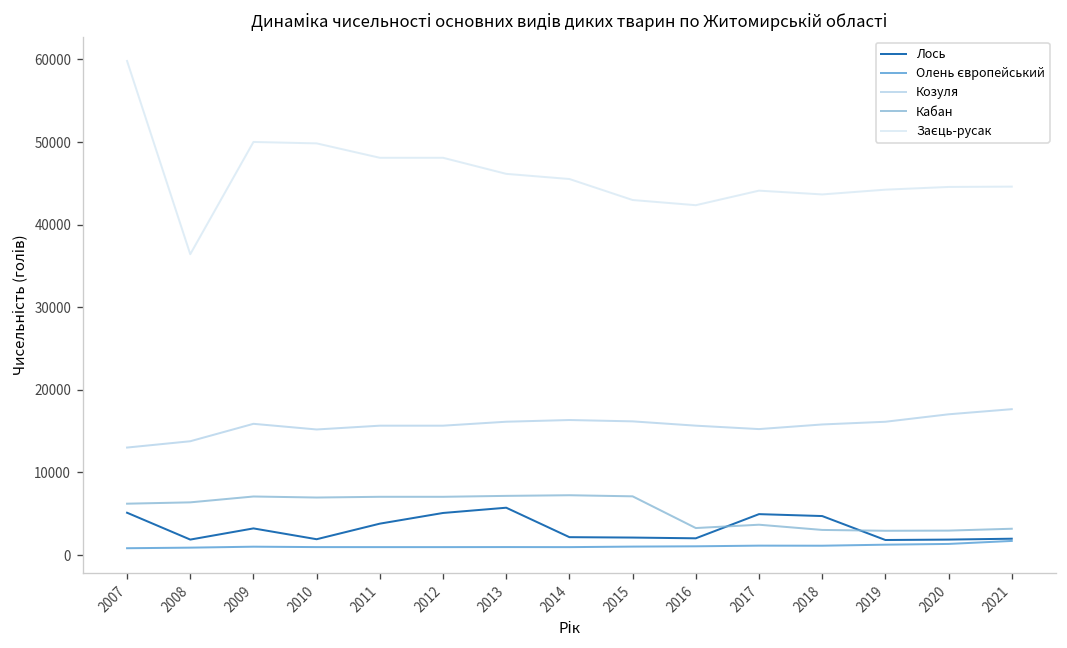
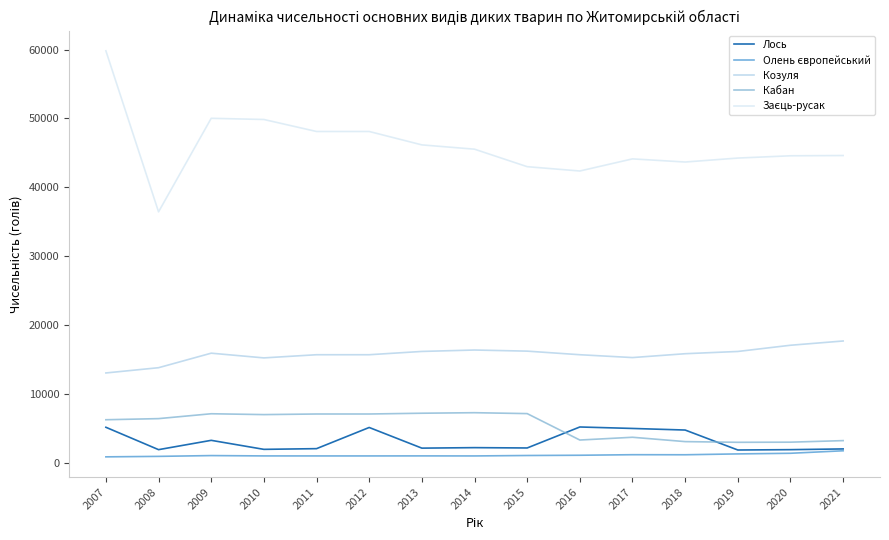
  {
    "Лось": {
      "2007": 5000,
      "2008": 2000,
      "2009": 3000,
      "2010": 2000,
-     "2011": 4000,
+     "2011": 2000,
      "2012": 5000,
-     "2013": 6000,
+     "2013": 2000,
      "2014": 2000,
      "2015": 2000,
-     "2016": 2000,
+     "2016": 5000,
      "2017": 5000,
      "2018": 5000,
      "2019": 2000,
      "2020": 2000
    }
  }
